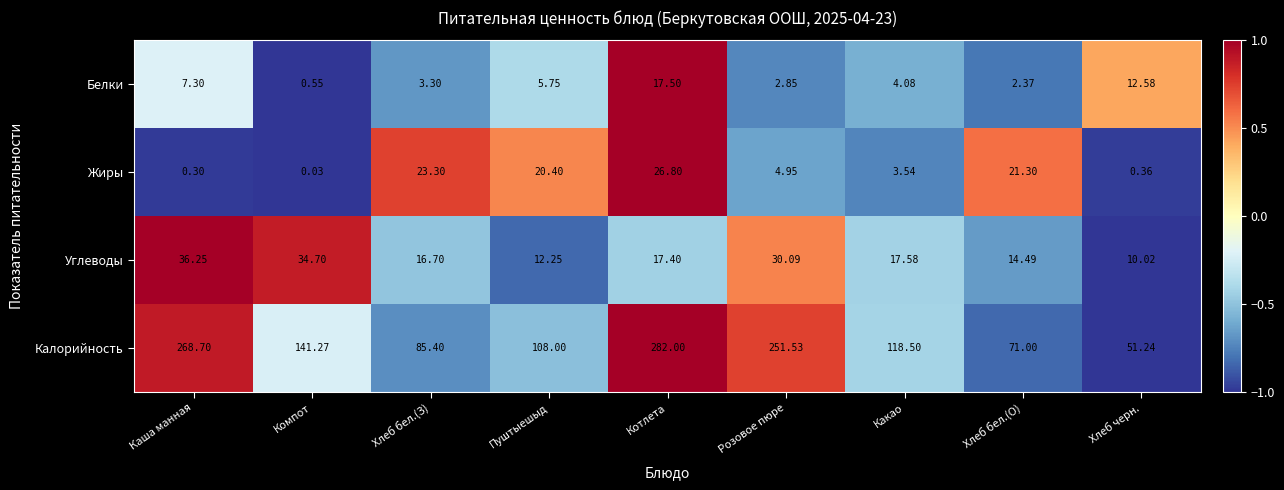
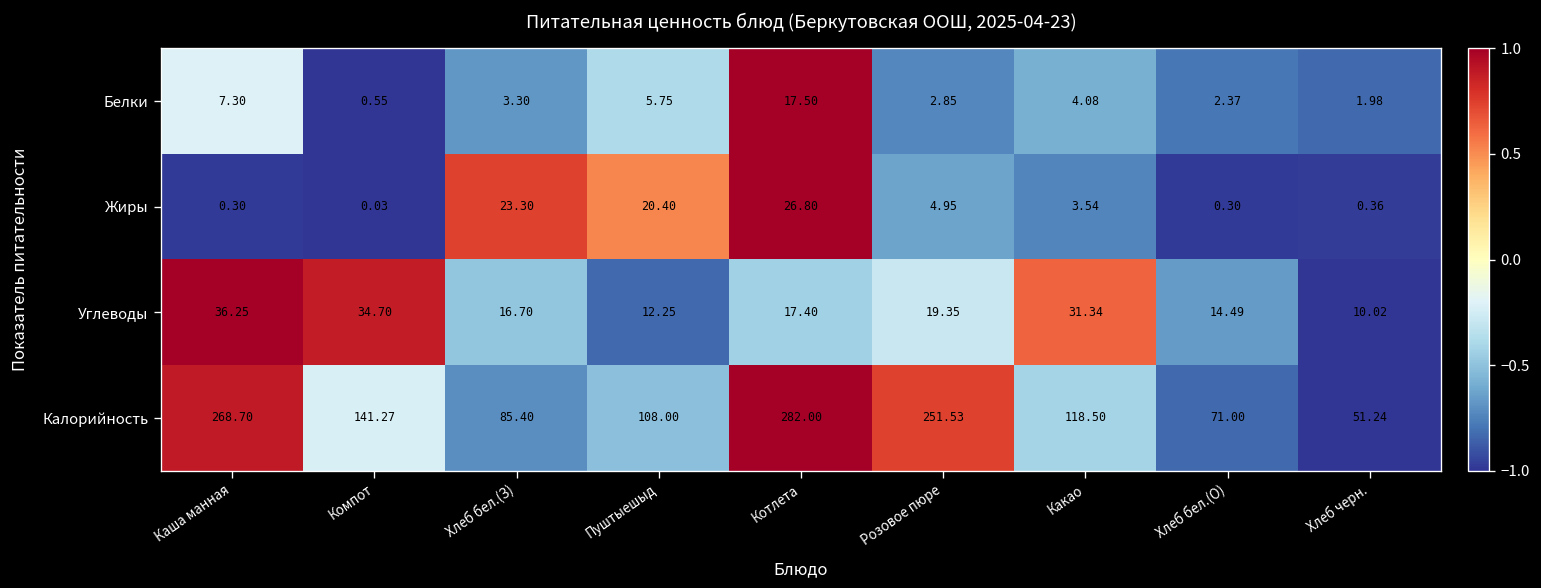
  {
    "Белки": {
      "Каша манная": 7.30,
      "Компот": 0.55,
      "Хлеб бел.(З)": 3.30,
      "Пуштыешыд": 5.75,
      "Котлета": 17.50,
      "Розовое пюре": 2.85,
      "Какао": 4.08,
      "Хлеб бел.(О)": 2.37,
-     "Хлеб черн.": 12.58
+     "Хлеб черн.": 1.98
    },
    "Жиры": {
      "Каша манная": 0.30,
      "Компот": 0.03,
      "Хлеб бел.(З)": 23.30,
      "Пуштыешыд": 20.40,
      "Котлета": 26.80,
      "Розовое пюре": 4.95,
      "Какао": 3.54,
-     "Хлеб бел.(О)": 21.30,
+     "Хлеб бел.(О)": 0.30,
      "Хлеб черн.": 0.36
    },
    "Углеводы": {
      "Каша манная": 36.25,
      "Компот": 34.70,
      "Хлеб бел.(З)": 16.70,
      "Пуштыешыд": 12.25,
      "Котлета": 17.40,
-     "Розовое пюре": 30.09,
-     "Какао": 17.58,
+     "Розовое пюре": 19.35,
+     "Какао": 31.34,
      "Хлеб бел.(О)": 14.49,
      "Хлеб черн.": 10.02
    },
    "Калорийность": {
      "Каша манная": 268.70,
      "Компот": 141.27,
      "Хлеб бел.(З)": 85.40,
      "Пуштыешыд": 108.00,
      "Котлета": 282.00,
      "Розовое пюре": 251.53,
      "Какао": 118.50,
      "Хлеб бел.(О)": 71.00,
      "Хлеб черн.": 51.24
    }
  }
